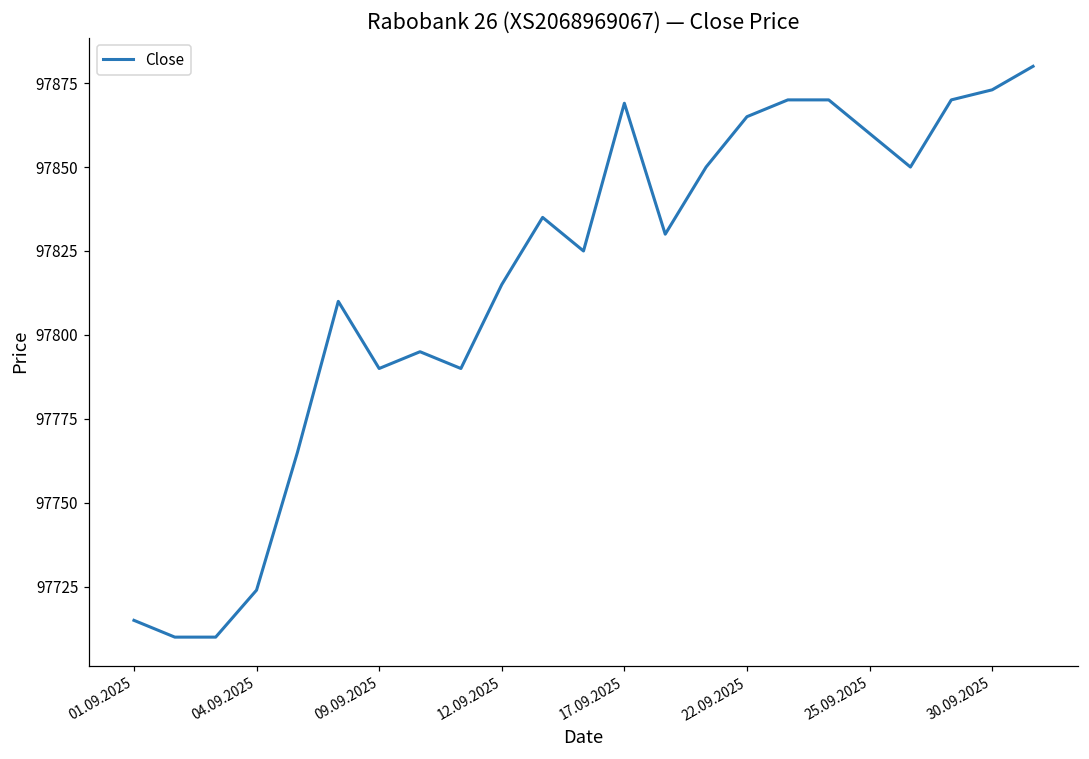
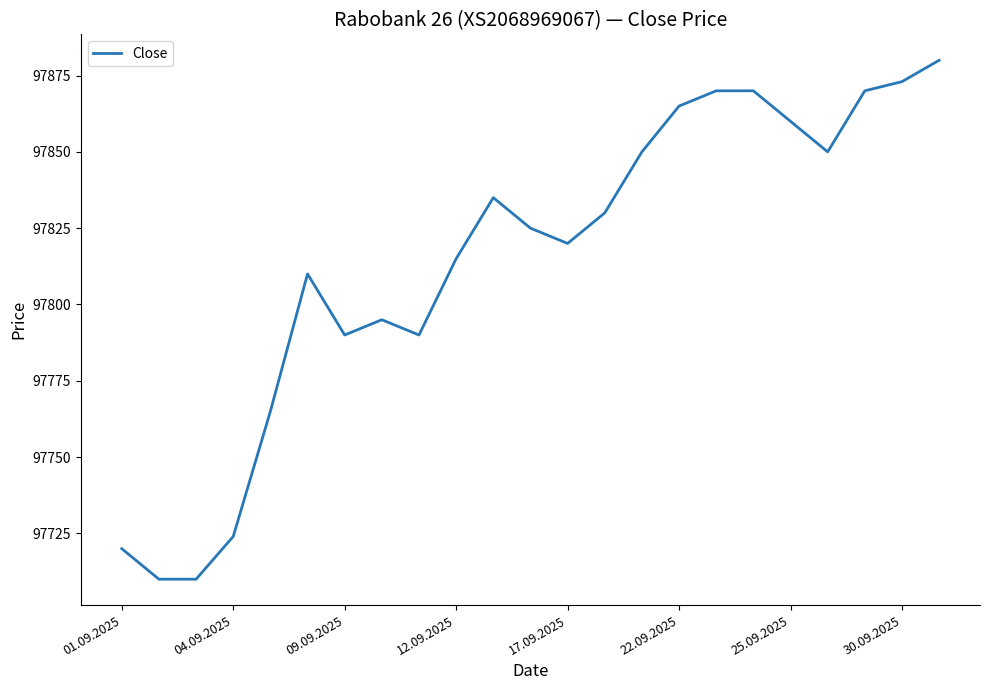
  {
-   "01.09.2025": 97715,
+   "01.09.2025": 97720,
    "04.09.2025": 97724,
    "09.09.2025": 97790,
    "12.09.2025": 97815,
-   "17.09.2025": 97869,
+   "17.09.2025": 97820,
    "22.09.2025": 97865,
    "25.09.2025": 97860,
    "30.09.2025": 97873
  }
